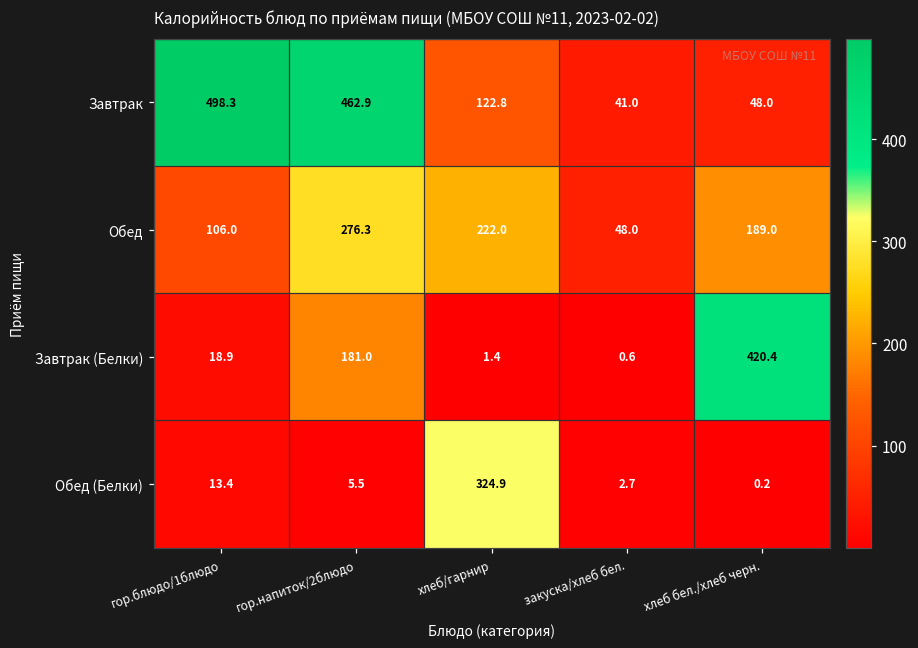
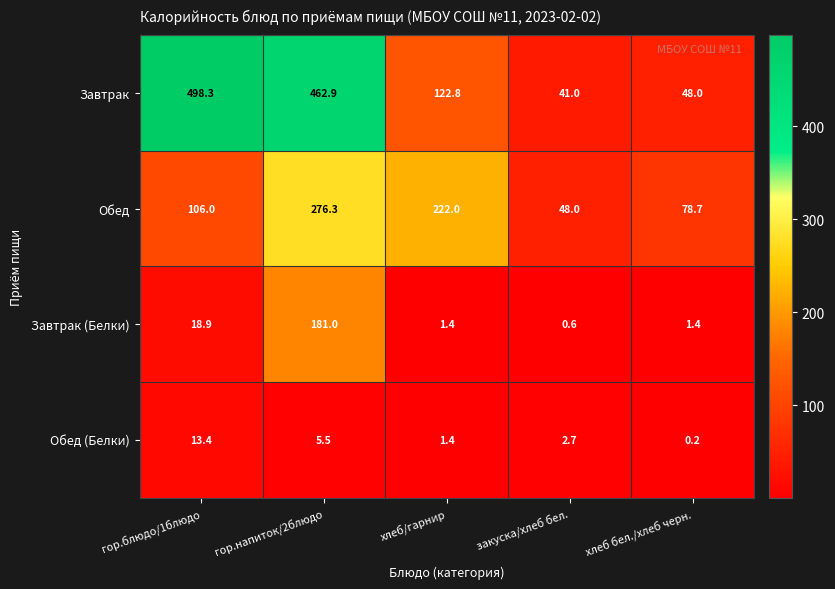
  {
    "Завтрак": {
      "гор.блюдо/1блюдо": 498.3,
      "гор.напиток/2блюдо": 462.9,
      "хлеб/гарнир": 122.8,
      "закуска/хлеб бел.": 41.0
    },
    "Обед": {
      "гор.блюдо/1блюдо": 106.0,
      "гор.напиток/2блюдо": 276.3,
      "хлеб/гарнир": 222.0,
      "закуска/хлеб бел.": 48.0,
-     "хлеб бел./хлеб черн.": 189.0
+     "хлеб бел./хлеб черн.": 78.7
    },
    "Завтрак (Белки)": {
      "гор.блюдо/1блюдо": 18.9,
      "гор.напиток/2блюдо": 181.0,
      "хлеб/гарнир": 1.4,
      "закуска/хлеб бел.": 0.6,
-     "хлеб бел./хлеб черн.": 420.4
+     "хлеб бел./хлеб черн.": 1.4
    },
    "Обед (Белки)": {
      "гор.блюдо/1блюдо": 13.4,
      "гор.напиток/2блюдо": 5.5,
-     "хлеб/гарнир": 324.9,
+     "хлеб/гарнир": 1.4,
      "закуска/хлеб бел.": 2.7,
      "хлеб бел./хлеб черн.": 0.2
    }
  }
